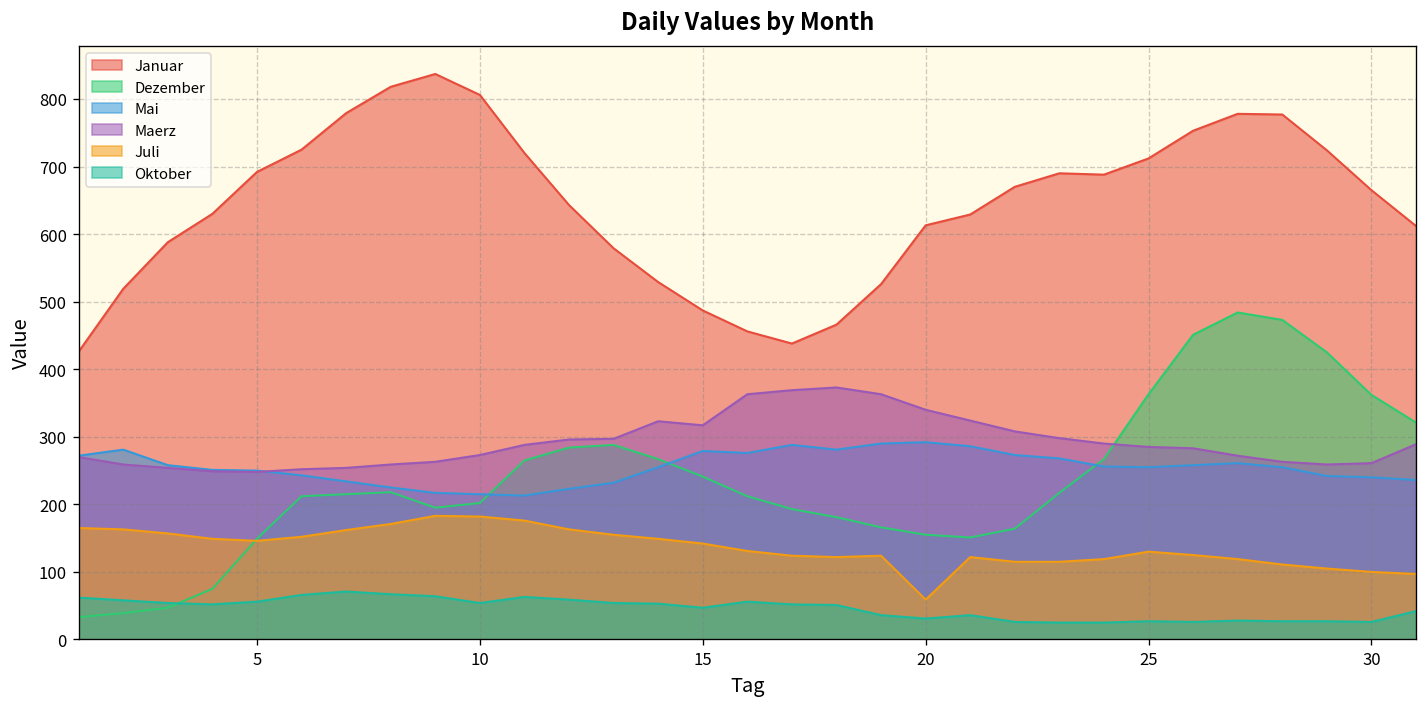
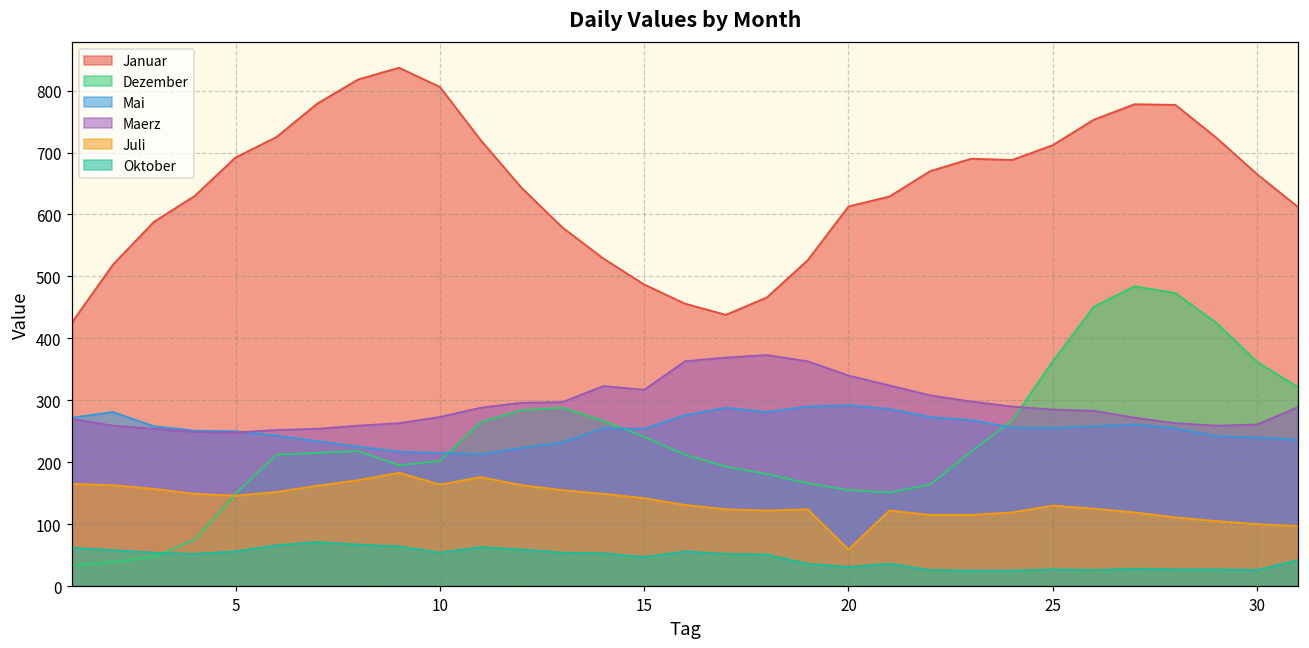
  {
    "Januar": {
      "5": 690,
      "10": 810,
      "15": 490,
      "20": 610,
      "25": 710,
      "30": 670
    },
    "Mai": {
      "10": 220,
-     "15": 280,
+     "15": 250,
      "20": 290,
      "25": 260,
      "30": 240
    },
    "Maerz": {
      "10": 270,
      "15": 320,
      "20": 340,
      "25": 290,
      "30": 260
    },
    "Juli": {
-     "10": 180,
+     "10": 160,
      "15": 140,
      "20": 60,
      "25": 130,
      "30": 100
    }
  }
